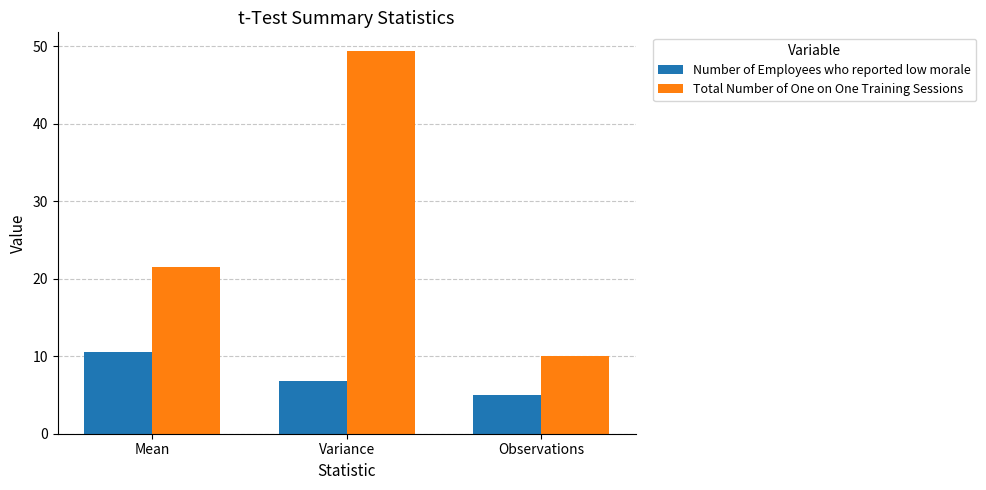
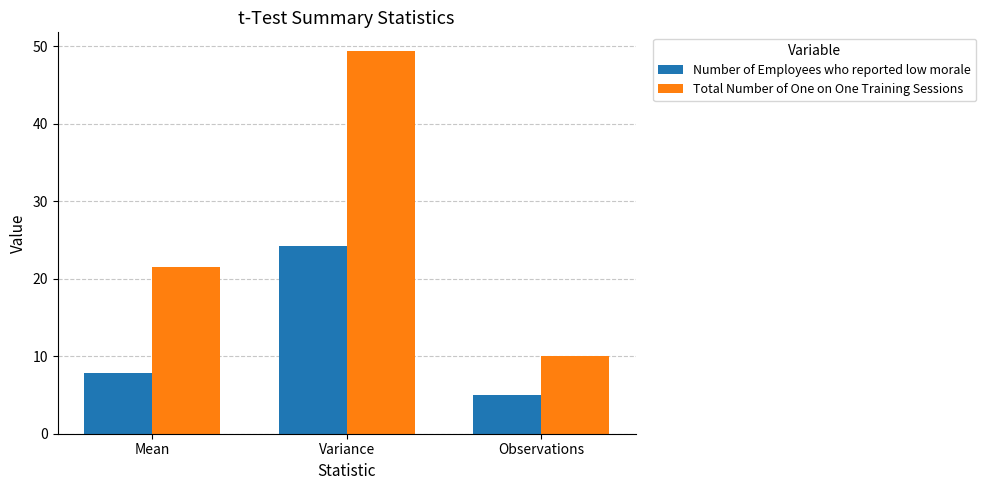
  {
    "Number of Employees who reported low morale": {
-     "Mean": 11,
-     "Variance": 7,
+     "Mean": 8,
+     "Variance": 24,
      "Observations": 5
    },
    "Total Number of One on One Training Sessions": {
      "Mean": 22,
      "Variance": 49,
      "Observations": 10
    }
  }
